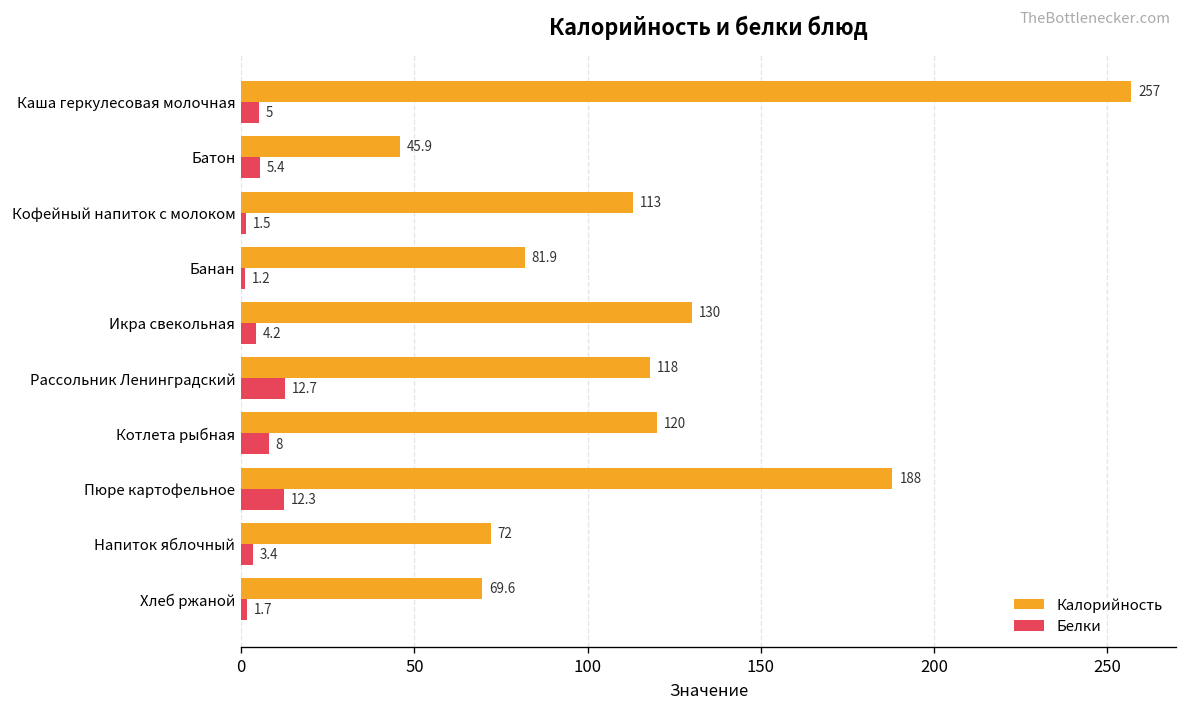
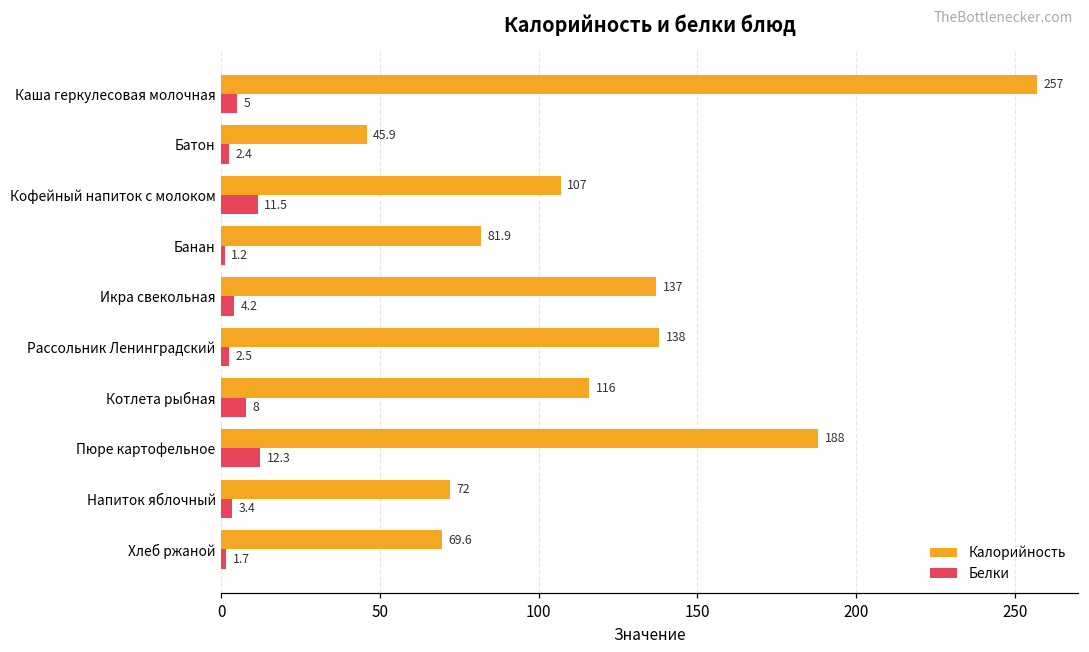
  {
    "Калорийность": {
      "Каша геркулесовая молочная": 257,
      "Батон": 45.9,
-     "Кофейный напиток с молоком": 113,
+     "Кофейный напиток с молоком": 107,
      "Банан": 81.9,
-     "Икра свекольная": 130,
-     "Рассольник Ленинградский": 118,
-     "Котлета рыбная": 120,
+     "Икра свекольная": 137,
+     "Рассольник Ленинградский": 138,
+     "Котлета рыбная": 116,
      "Пюре картофельное": 188,
      "Напиток яблочный": 72,
      "Хлеб ржаной": 69.6
    },
    "Белки": {
      "Каша геркулесовая молочная": 5,
-     "Батон": 5.4,
-     "Кофейный напиток с молоком": 1.5,
+     "Батон": 2.4,
+     "Кофейный напиток с молоком": 11.5,
      "Банан": 1.2,
      "Икра свекольная": 4.2,
-     "Рассольник Ленинградский": 12.7,
+     "Рассольник Ленинградский": 2.5,
      "Котлета рыбная": 8,
      "Пюре картофельное": 12.3,
      "Напиток яблочный": 3.4,
      "Хлеб ржаной": 1.7
    }
  }
